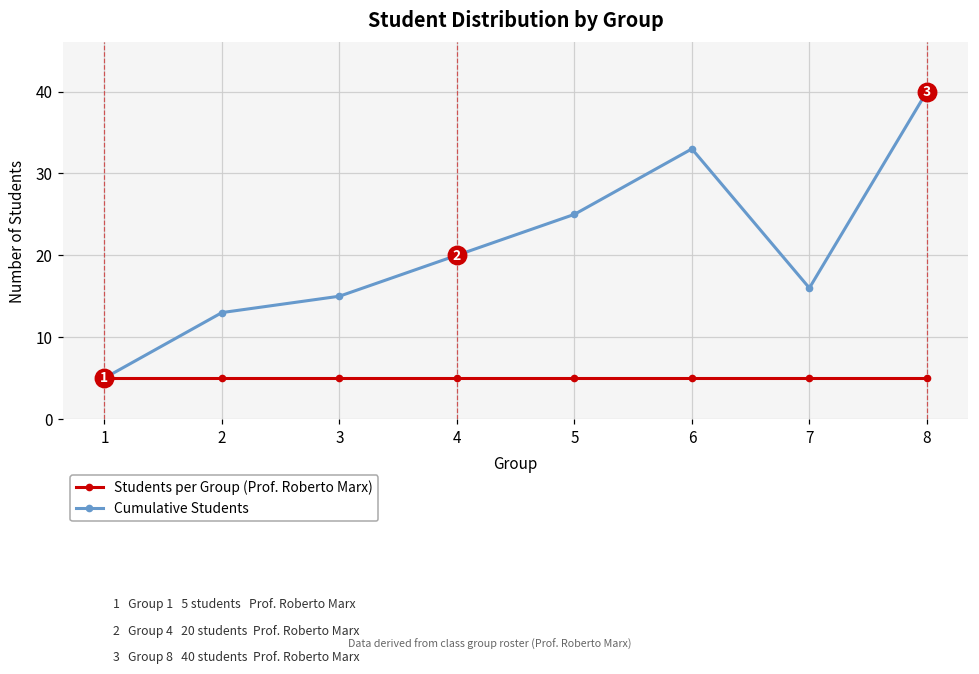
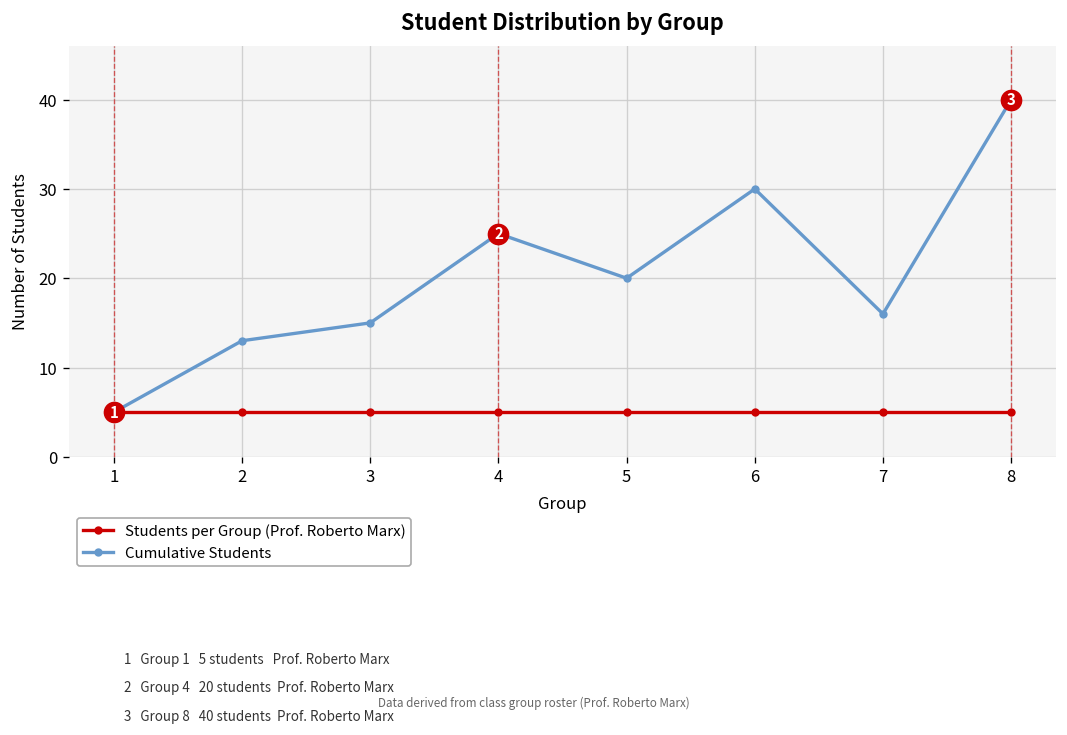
  {
    "Cumulative Students": {
      "2": 13,
      "3": 15,
-     "4": 20,
-     "5": 25,
-     "6": 33,
+     "4": 25,
+     "5": 20,
+     "6": 30,
      "7": 16
    }
  }
